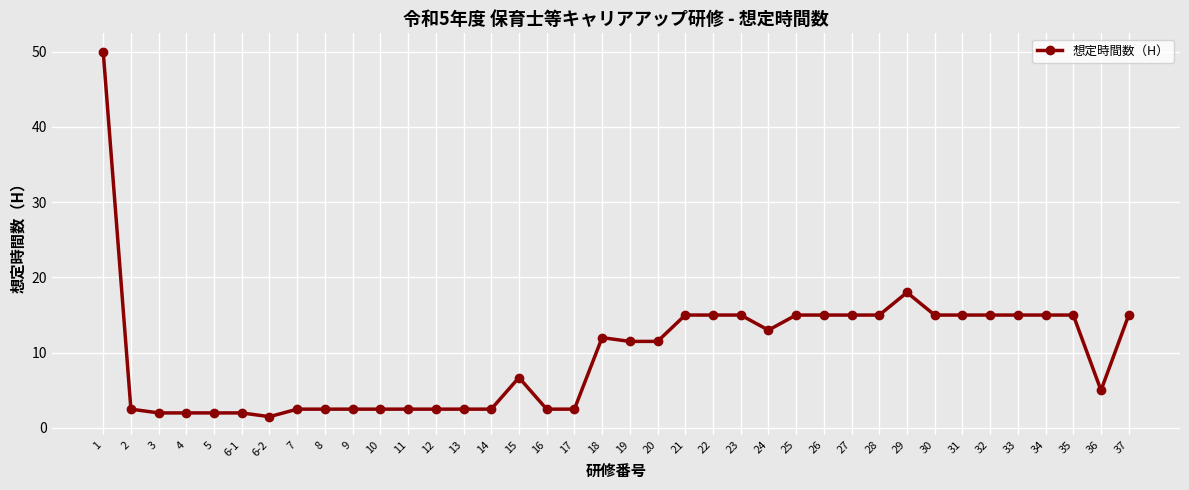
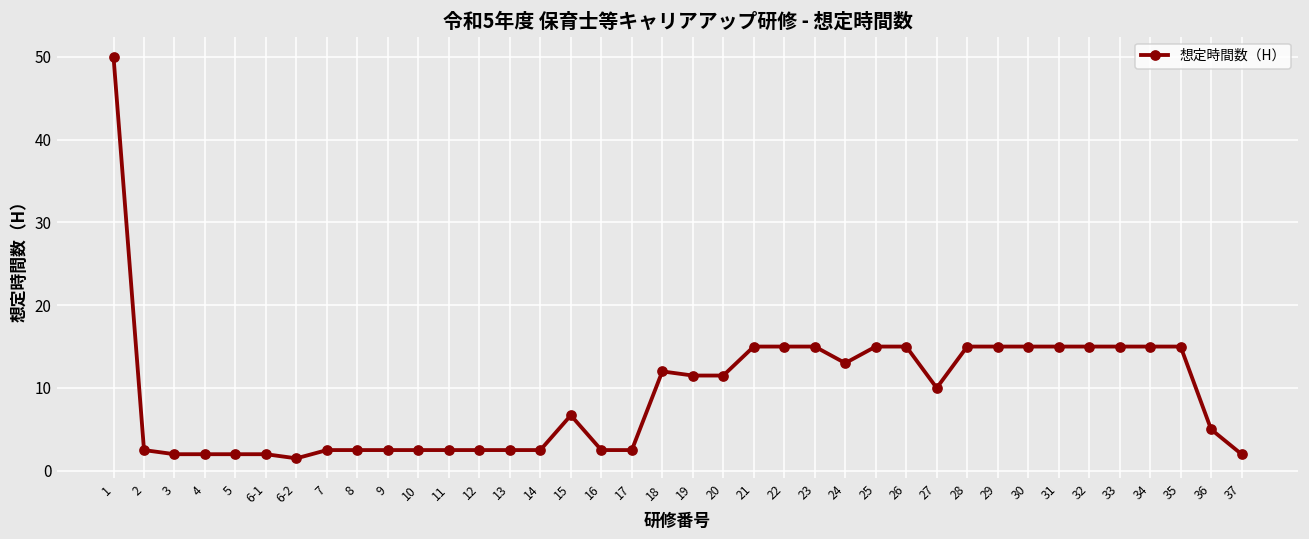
  {
    "1": 50,
    "2": 3,
    "3": 2,
    "4": 2,
    "5": 2,
    "6-1": 2,
    "6-2": 2,
    "7": 3,
    "8": 3,
    "9": 3,
    "10": 3,
    "11": 3,
    "12": 3,
    "13": 3,
    "14": 3,
    "15": 7,
    "16": 3,
    "17": 3,
    "18": 12,
    "19": 12,
    "20": 12,
    "21": 15,
    "22": 15,
    "23": 15,
    "24": 13,
    "25": 15,
    "26": 15,
-   "27": 15,
+   "27": 10,
    "28": 15,
-   "29": 18,
+   "29": 15,
    "30": 15,
    "31": 15,
    "32": 15,
    "33": 15,
    "34": 15,
    "35": 15,
    "36": 5,
-   "37": 15
+   "37": 2
  }
